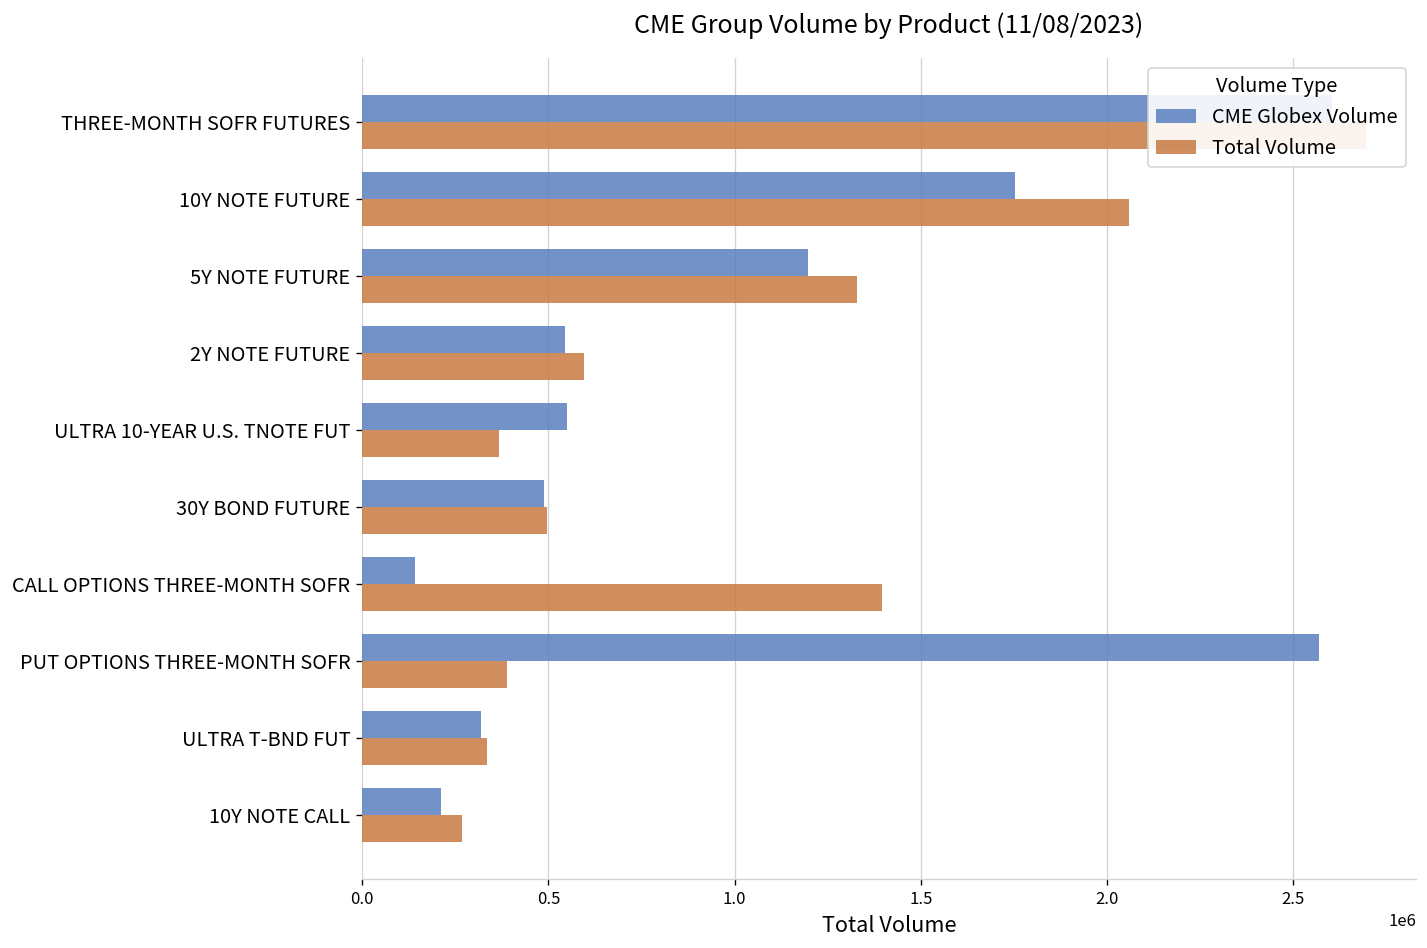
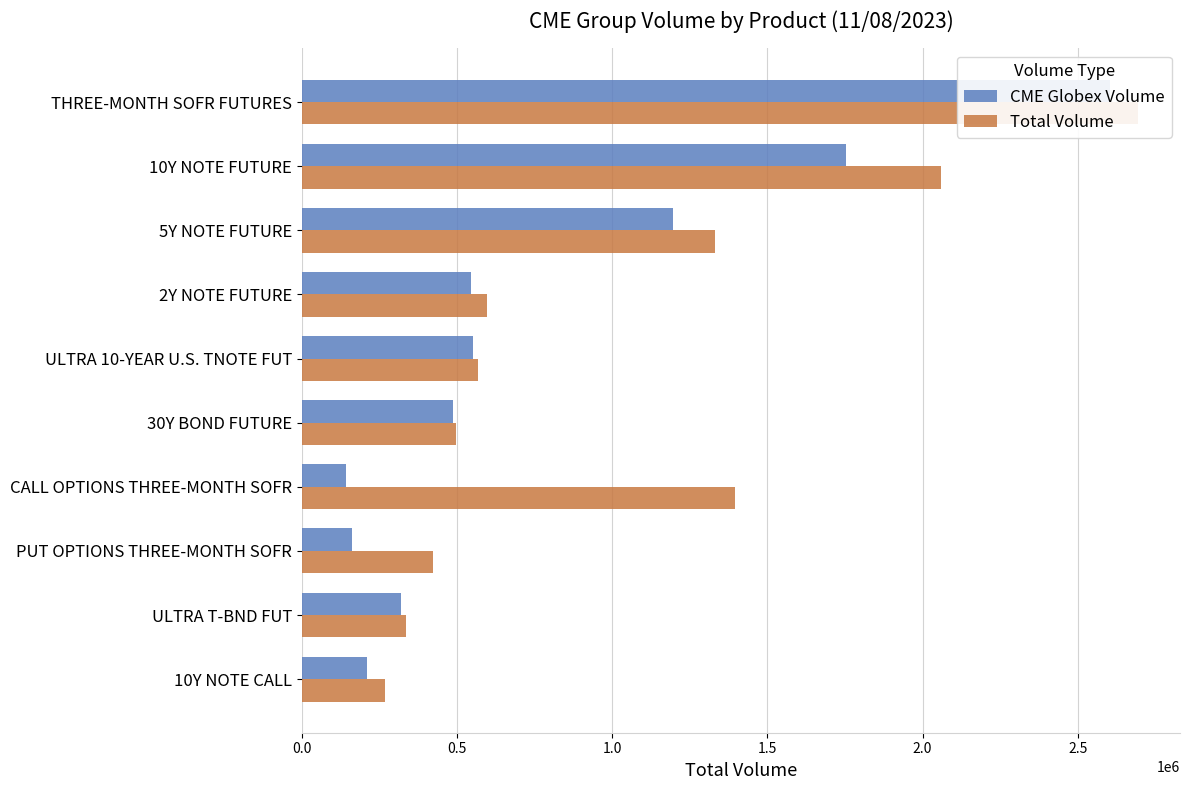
  {
    "CME Globex Volume": {
      "10Y NOTE FUTURE": 1750000,
      "5Y NOTE FUTURE": 1200000,
      "2Y NOTE FUTURE": 540000,
      "ULTRA 10-YEAR U.S. TNOTE FUT": 550000,
      "30Y BOND FUTURE": 490000,
      "CALL OPTIONS THREE-MONTH SOFR": 140000,
-     "PUT OPTIONS THREE-MONTH SOFR": 2570000,
+     "PUT OPTIONS THREE-MONTH SOFR": 160000,
      "ULTRA T-BND FUT": 320000,
      "10Y NOTE CALL": 210000
    },
    "Total Volume": {
      "10Y NOTE FUTURE": 2060000,
      "5Y NOTE FUTURE": 1330000,
      "2Y NOTE FUTURE": 600000,
-     "ULTRA 10-YEAR U.S. TNOTE FUT": 370000,
+     "ULTRA 10-YEAR U.S. TNOTE FUT": 570000,
      "30Y BOND FUTURE": 500000,
      "CALL OPTIONS THREE-MONTH SOFR": 1400000,
-     "PUT OPTIONS THREE-MONTH SOFR": 390000,
+     "PUT OPTIONS THREE-MONTH SOFR": 420000,
      "ULTRA T-BND FUT": 340000,
      "10Y NOTE CALL": 270000
    }
  }
